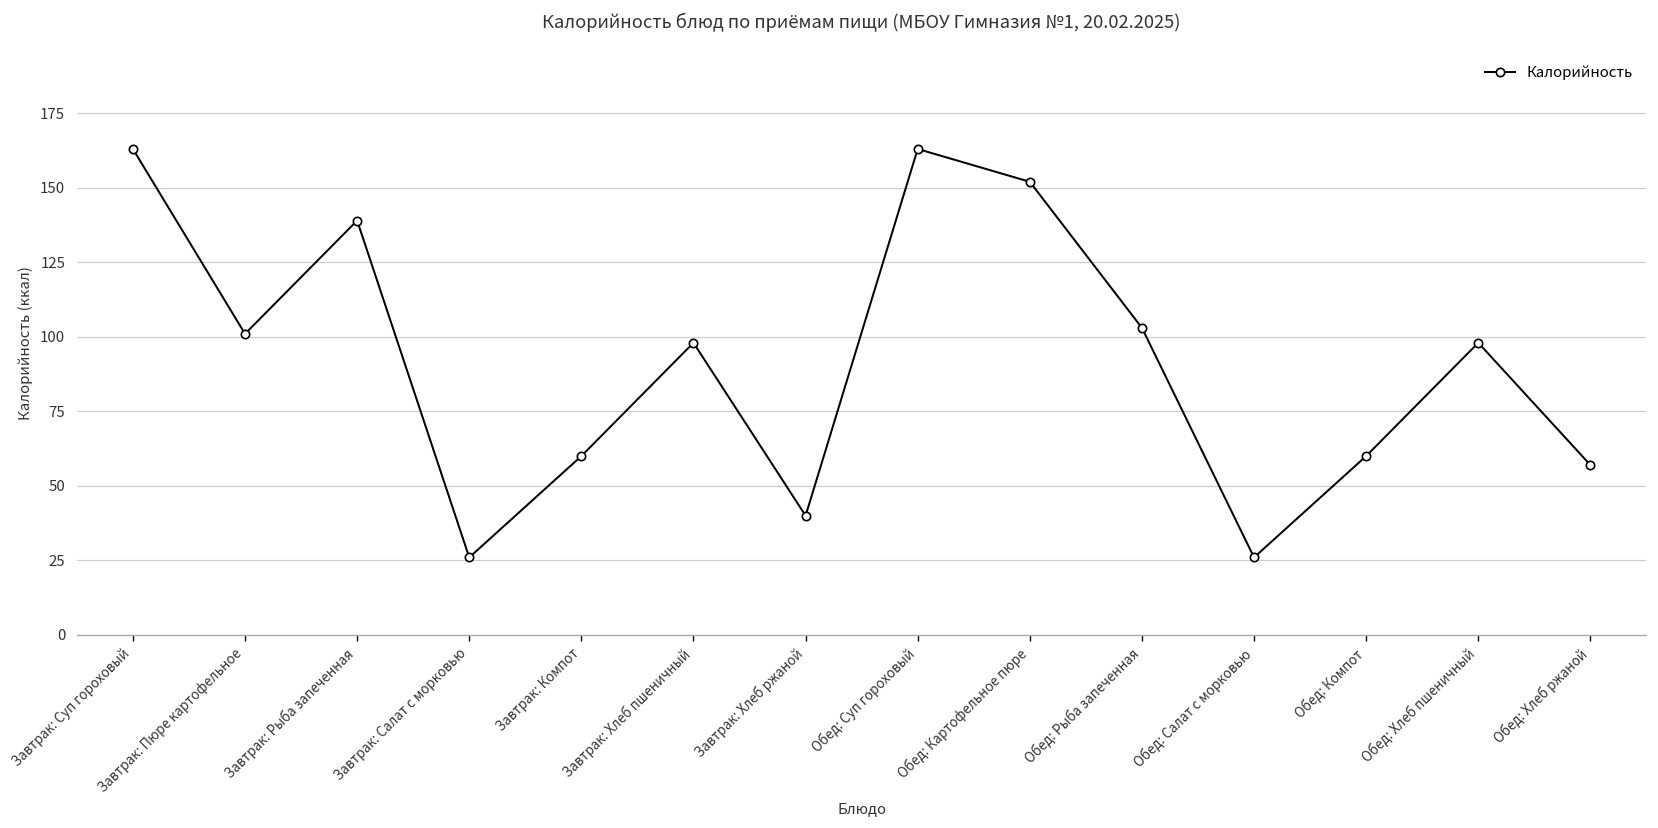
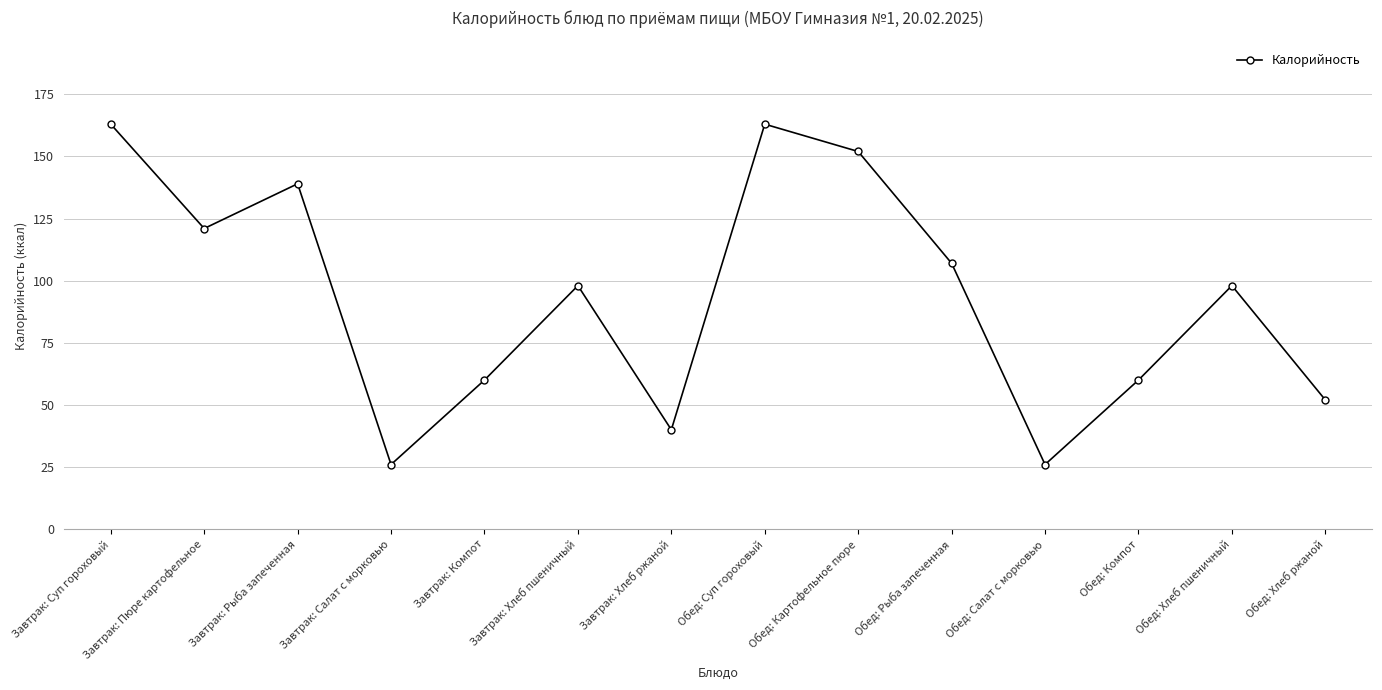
  {
    "Завтрак: Суп гороховый": 163,
-   "Завтрак: Пюре картофельное": 101,
+   "Завтрак: Пюре картофельное": 121,
    "Завтрак: Рыба запеченная": 139,
    "Завтрак: Салат с морковью": 26,
    "Завтрак: Компот": 60,
    "Завтрак: Хлеб пшеничный": 98,
    "Завтрак: Хлеб ржаной": 40,
    "Обед: Суп гороховый": 163,
    "Обед: Картофельное пюре": 152,
-   "Обед: Рыба запеченная": 103,
+   "Обед: Рыба запеченная": 107,
    "Обед: Салат с морковью": 26,
    "Обед: Компот": 60,
    "Обед: Хлеб пшеничный": 98,
-   "Обед: Хлеб ржаной": 57
+   "Обед: Хлеб ржаной": 52
  }
